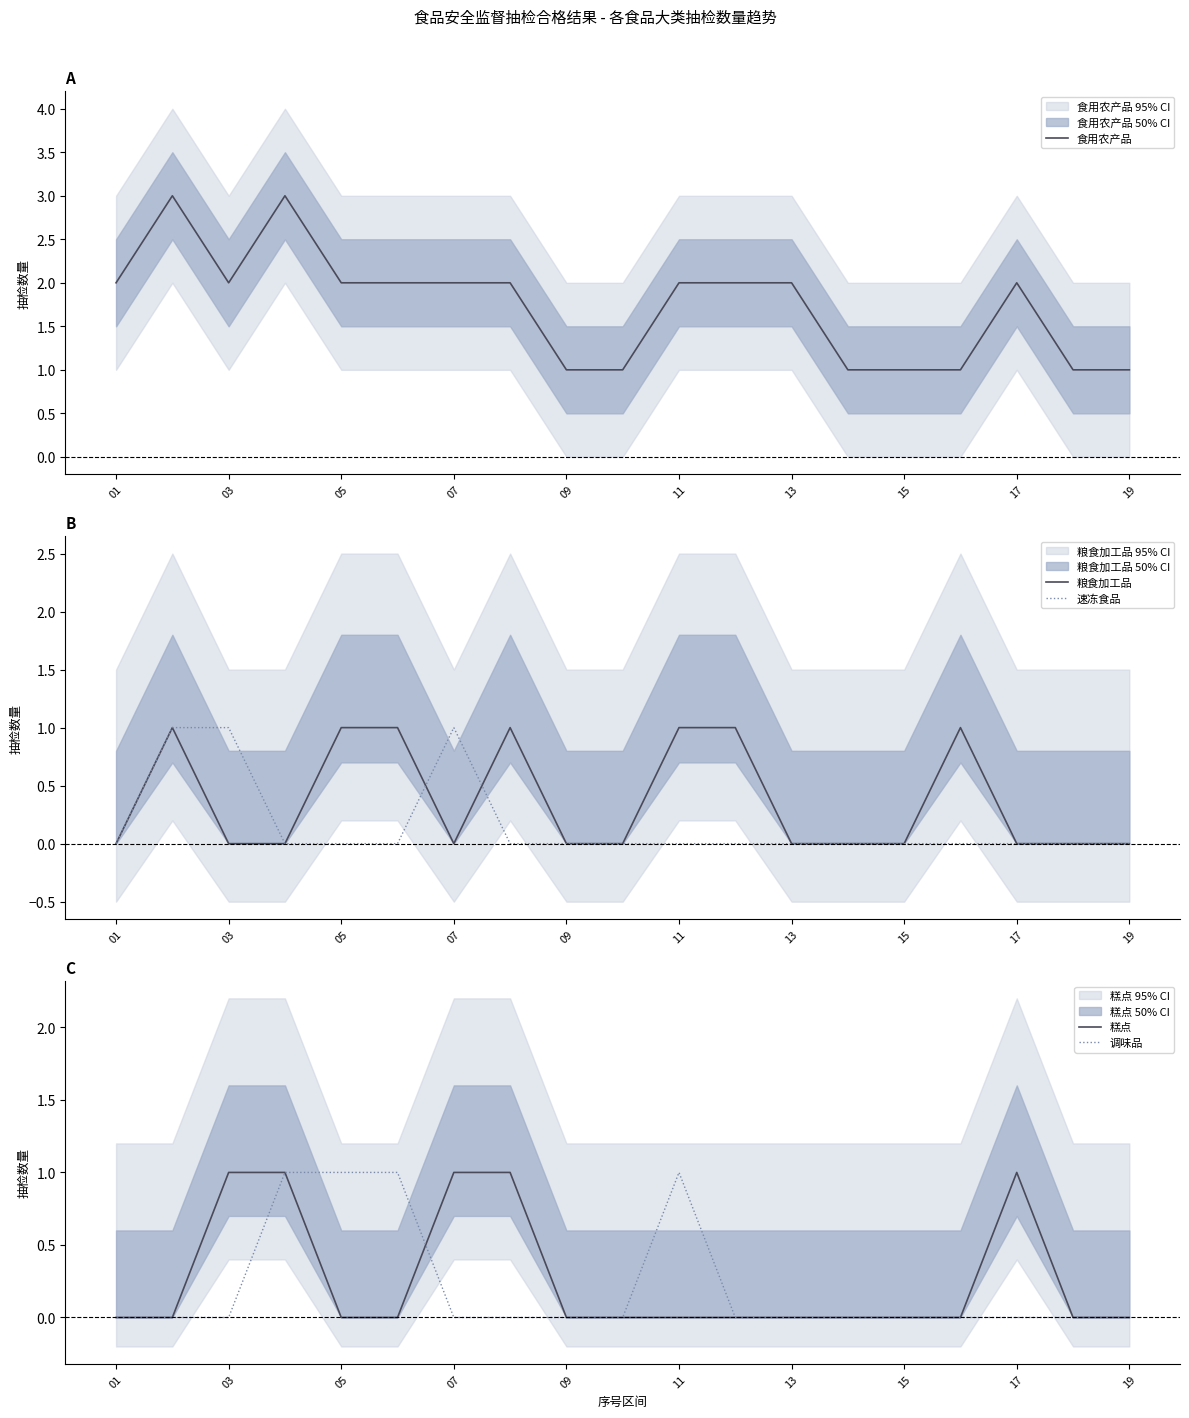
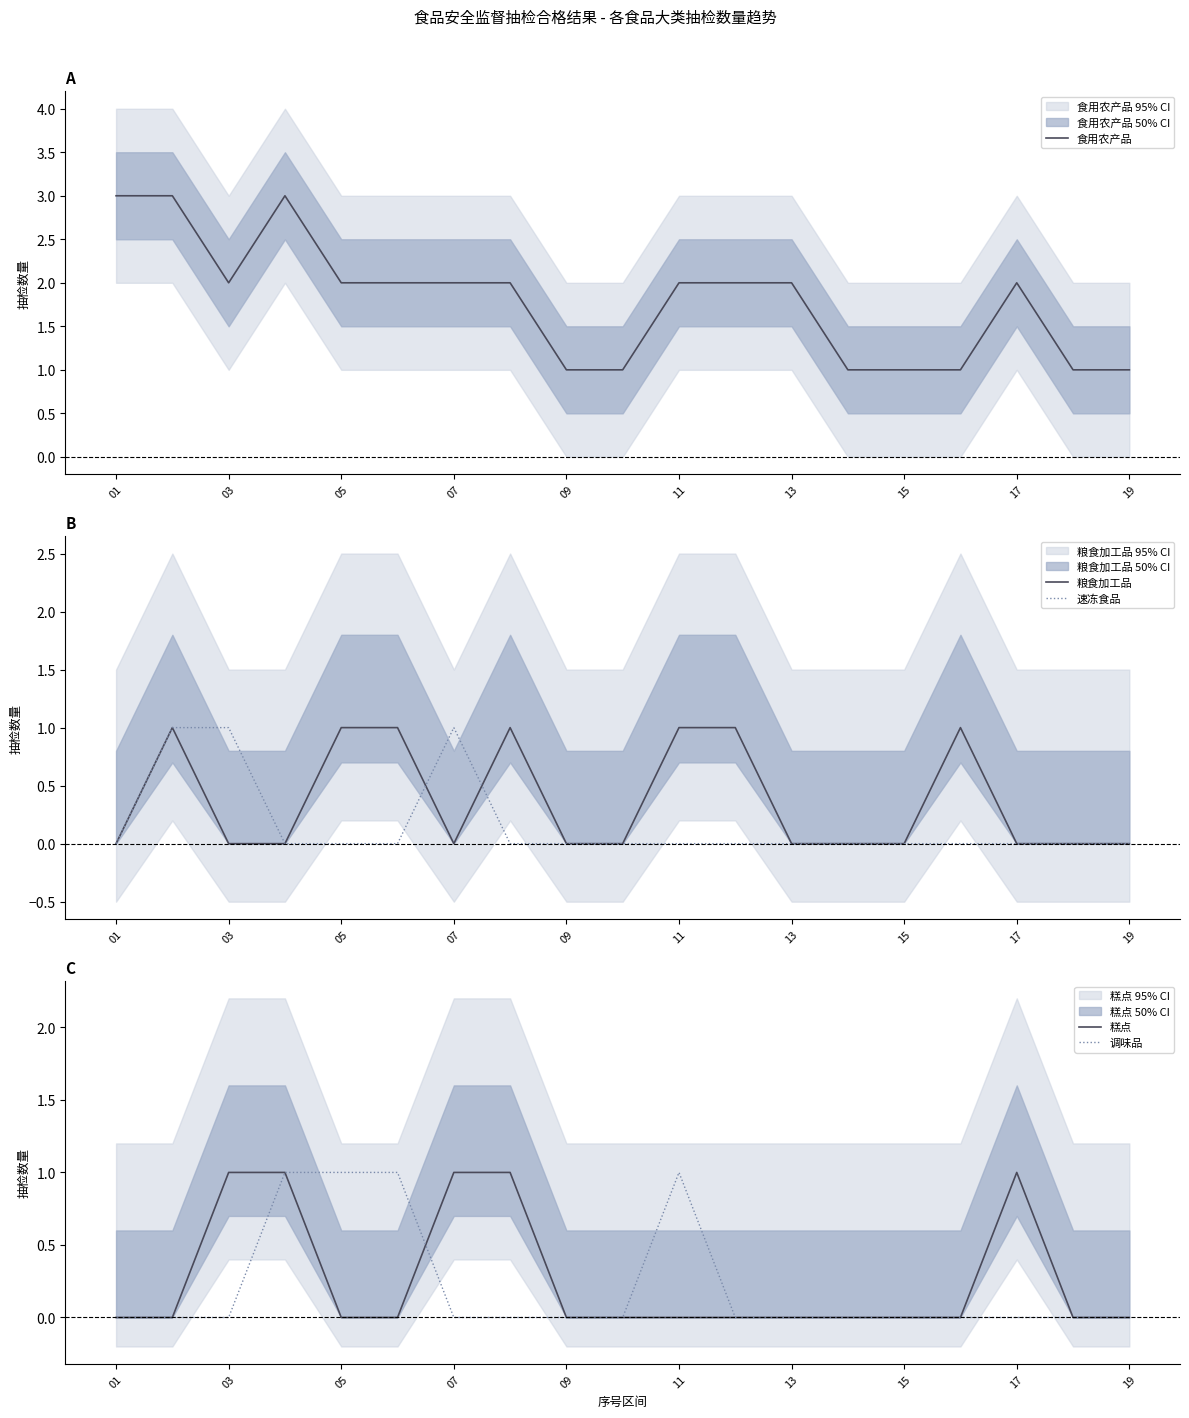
  {
    "A": {
      "食用农产品": {
-       "01": 2,
+       "01": 3,
        "03": 2,
        "05": 2,
        "07": 2,
        "09": 1,
        "11": 2,
        "13": 2,
        "15": 1,
        "17": 2,
        "19": 1
      }
    },
    "B": {
      "粮食加工品": {
        "03": 0.00,
        "05": 1.00,
        "07": 0.00,
        "11": 1.00
      }
    },
    "C": {
      "糕点": {
        "03": 1.00,
        "05": 0.00,
        "07": 1.00,
        "11": 0.00,
        "17": 1.00
      }
    }
  }
